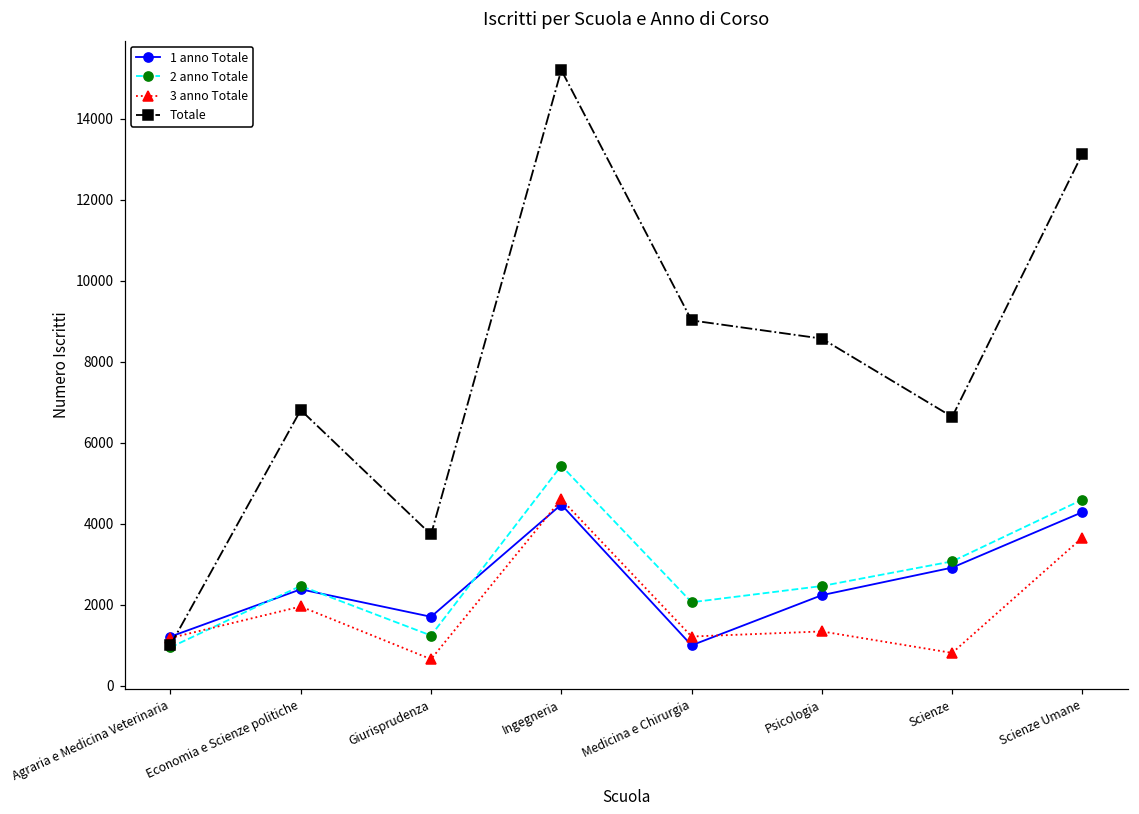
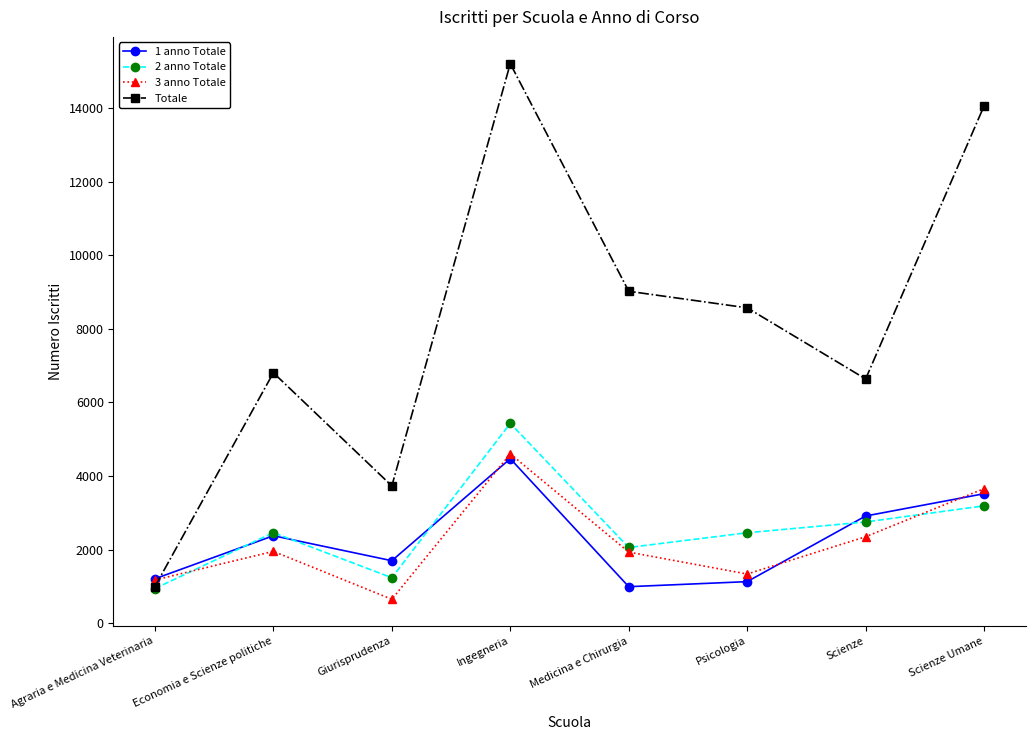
  {
    "1 anno Totale": {
      "Economia e Scienze politiche": 2400,
      "Giurisprudenza": 1700,
      "Ingegneria": 4500,
      "Medicina e Chirurgia": 1000,
-     "Psicologia": 2200,
+     "Psicologia": 1100,
      "Scienze": 2900,
-     "Scienze Umane": 4300
+     "Scienze Umane": 3500
    },
    "2 anno Totale": {
      "Economia e Scienze politiche": 2500,
      "Giurisprudenza": 1200,
      "Ingegneria": 5400,
      "Medicina e Chirurgia": 2100,
      "Psicologia": 2500,
-     "Scienze": 3100,
-     "Scienze Umane": 4600
+     "Scienze": 2800,
+     "Scienze Umane": 3200
    },
    "3 anno Totale": {
      "Economia e Scienze politiche": 2000,
      "Giurisprudenza": 700,
      "Ingegneria": 4600,
-     "Medicina e Chirurgia": 1200,
+     "Medicina e Chirurgia": 1900,
      "Psicologia": 1300,
-     "Scienze": 800,
+     "Scienze": 2400,
      "Scienze Umane": 3700
    },
    "Totale": {
      "Economia e Scienze politiche": 6800,
      "Giurisprudenza": 3700,
      "Ingegneria": 15200,
      "Medicina e Chirurgia": 9000,
      "Psicologia": 8600,
      "Scienze": 6600,
-     "Scienze Umane": 13100
+     "Scienze Umane": 14100
    }
  }
